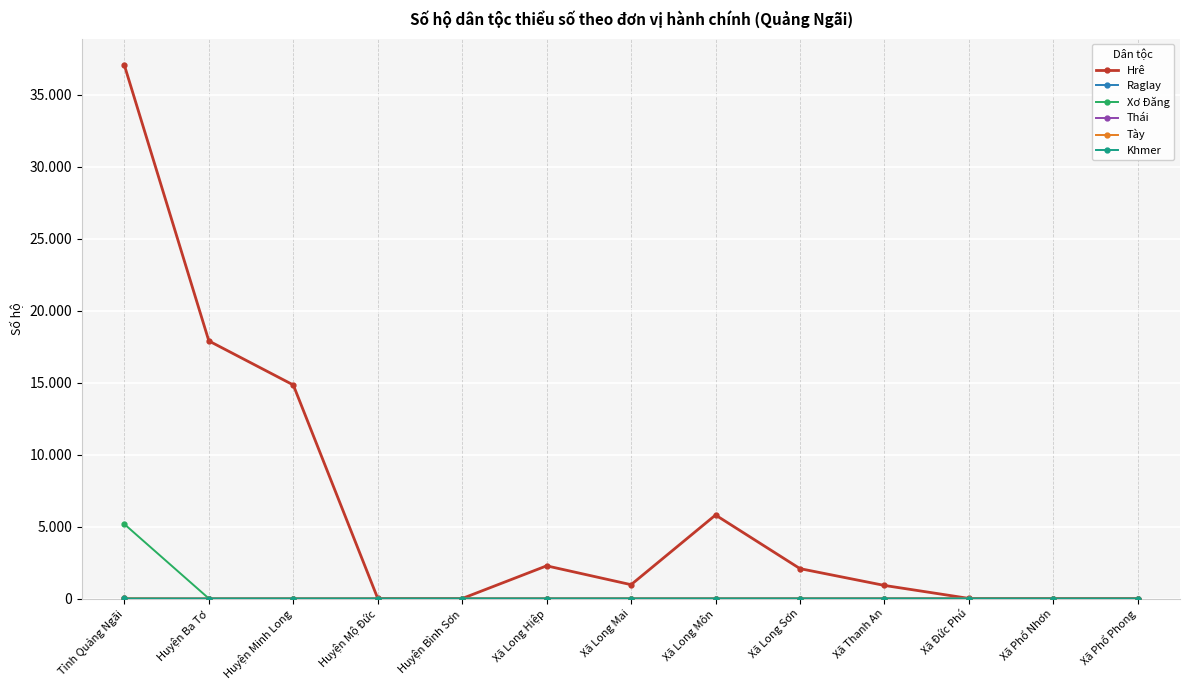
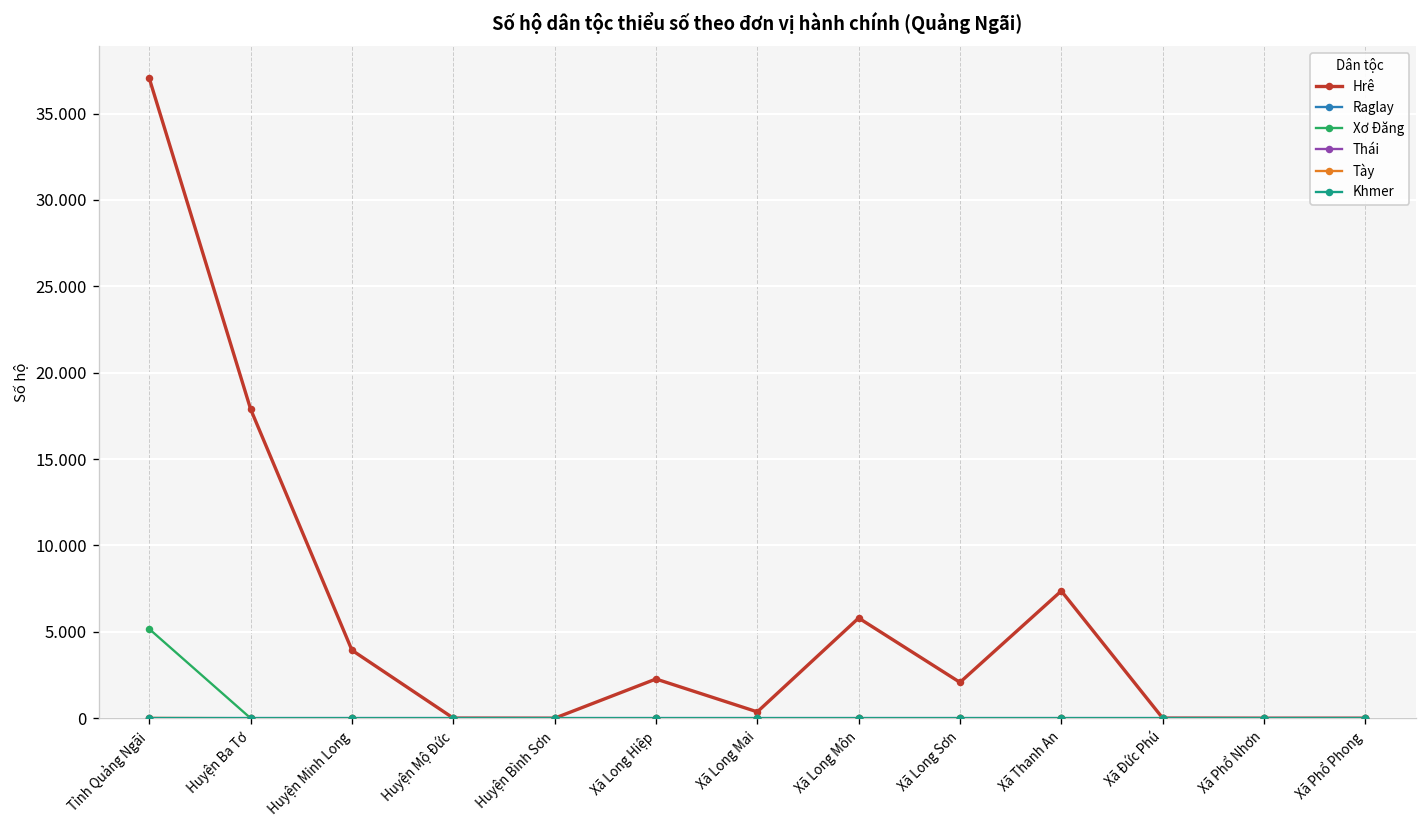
  {
    "Hrê": {
      "Tỉnh Quảng Ngãi": 37.0,
      "Huyện Ba Tơ": 17.9,
-     "Huyện Minh Long": 14.8,
+     "Huyện Minh Long": 3.9,
      "Xã Long Hiệp": 2.3,
-     "Xã Long Mai": 1.0,
+     "Xã Long Mai": 0.4,
      "Xã Long Môn": 5.8,
      "Xã Long Sơn": 2.1,
-     "Xã Thanh An": 0.9
+     "Xã Thanh An": 7.4
    }
  }
